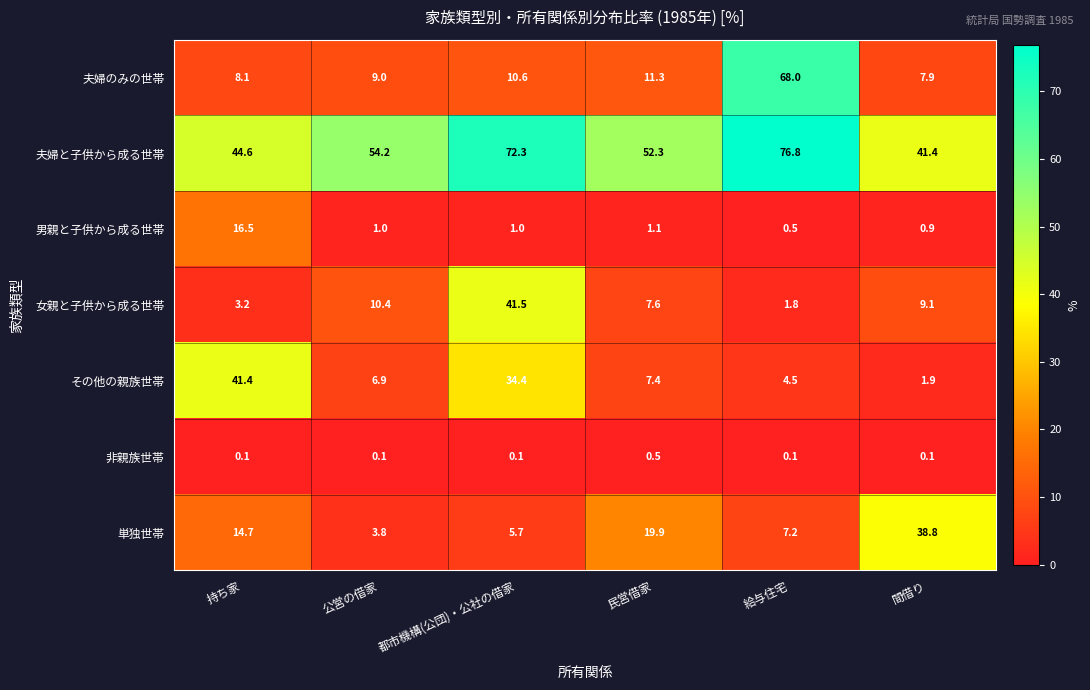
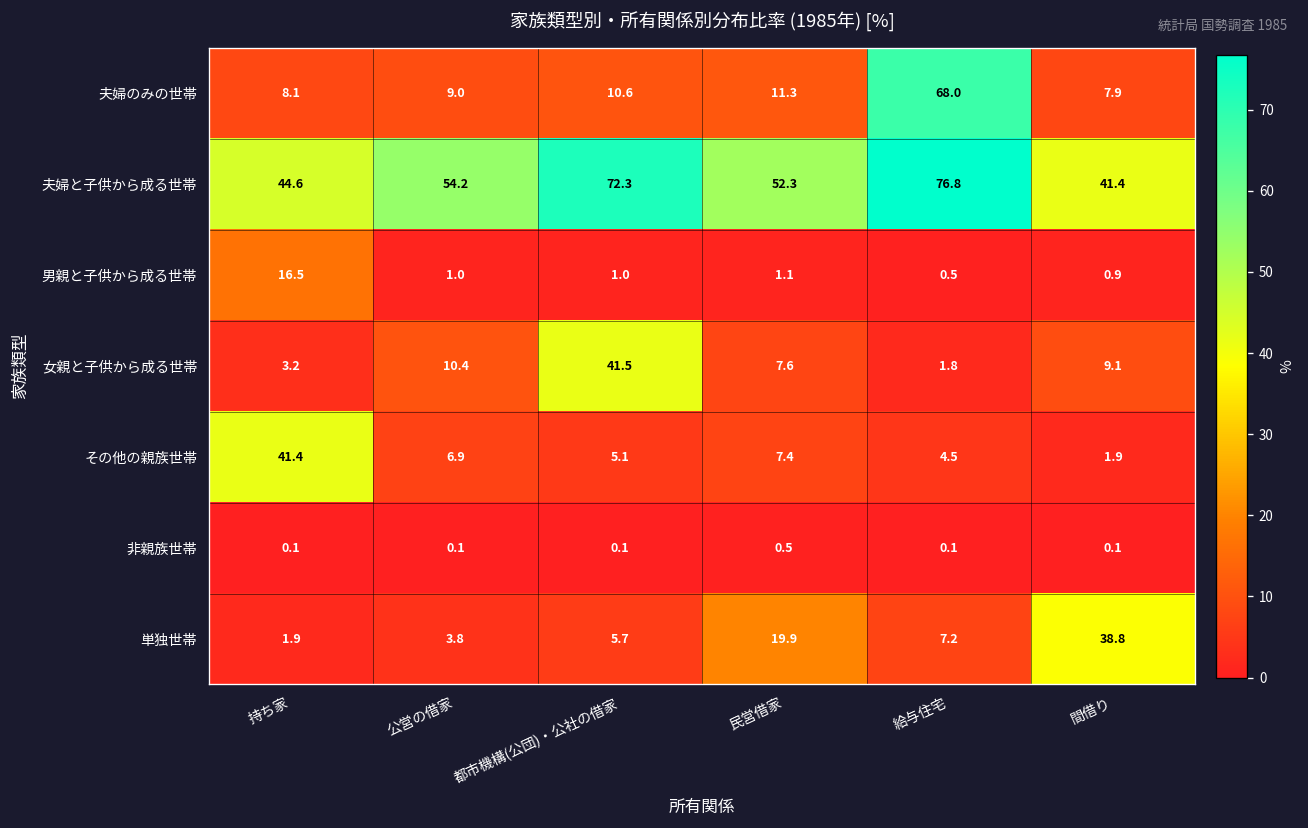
  {
    "夫婦のみの世帯": {
      "持ち家": 8.1,
      "公営の借家": 9.0,
      "都市機構(公団)・公社の借家": 10.6,
      "民営借家": 11.3,
      "給与住宅": 68.0,
      "間借り": 7.9
    },
    "夫婦と子供から成る世帯": {
      "持ち家": 44.6,
      "公営の借家": 54.2,
      "都市機構(公団)・公社の借家": 72.3,
      "民営借家": 52.3,
      "給与住宅": 76.8,
      "間借り": 41.4
    },
    "男親と子供から成る世帯": {
      "持ち家": 16.5,
      "公営の借家": 1.0,
      "都市機構(公団)・公社の借家": 1.0,
      "民営借家": 1.1,
      "給与住宅": 0.5,
      "間借り": 0.9
    },
    "女親と子供から成る世帯": {
      "持ち家": 3.2,
      "公営の借家": 10.4,
      "都市機構(公団)・公社の借家": 41.5,
      "民営借家": 7.6,
      "給与住宅": 1.8,
      "間借り": 9.1
    },
    "その他の親族世帯": {
      "持ち家": 41.4,
      "公営の借家": 6.9,
-     "都市機構(公団)・公社の借家": 34.4,
+     "都市機構(公団)・公社の借家": 5.1,
      "民営借家": 7.4,
      "給与住宅": 4.5,
      "間借り": 1.9
    },
    "非親族世帯": {
      "持ち家": 0.1,
      "公営の借家": 0.1,
      "都市機構(公団)・公社の借家": 0.1,
      "民営借家": 0.5,
      "給与住宅": 0.1,
      "間借り": 0.1
    },
    "単独世帯": {
-     "持ち家": 14.7,
+     "持ち家": 1.9,
      "公営の借家": 3.8,
      "都市機構(公団)・公社の借家": 5.7,
      "民営借家": 19.9,
      "給与住宅": 7.2,
      "間借り": 38.8
    }
  }
